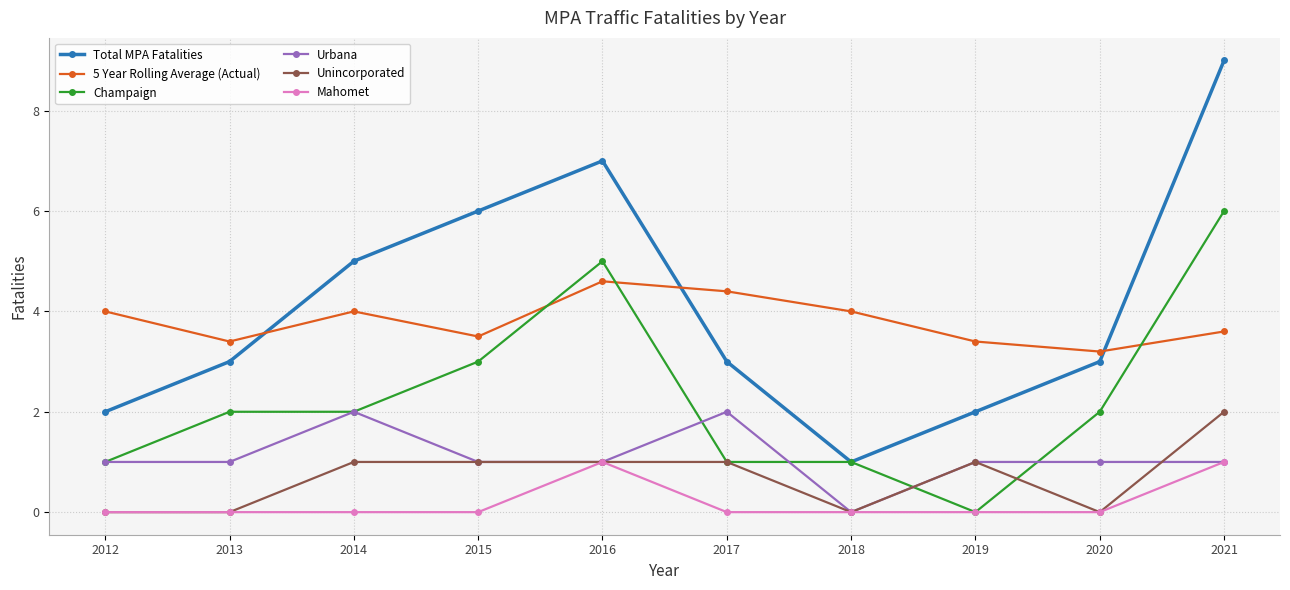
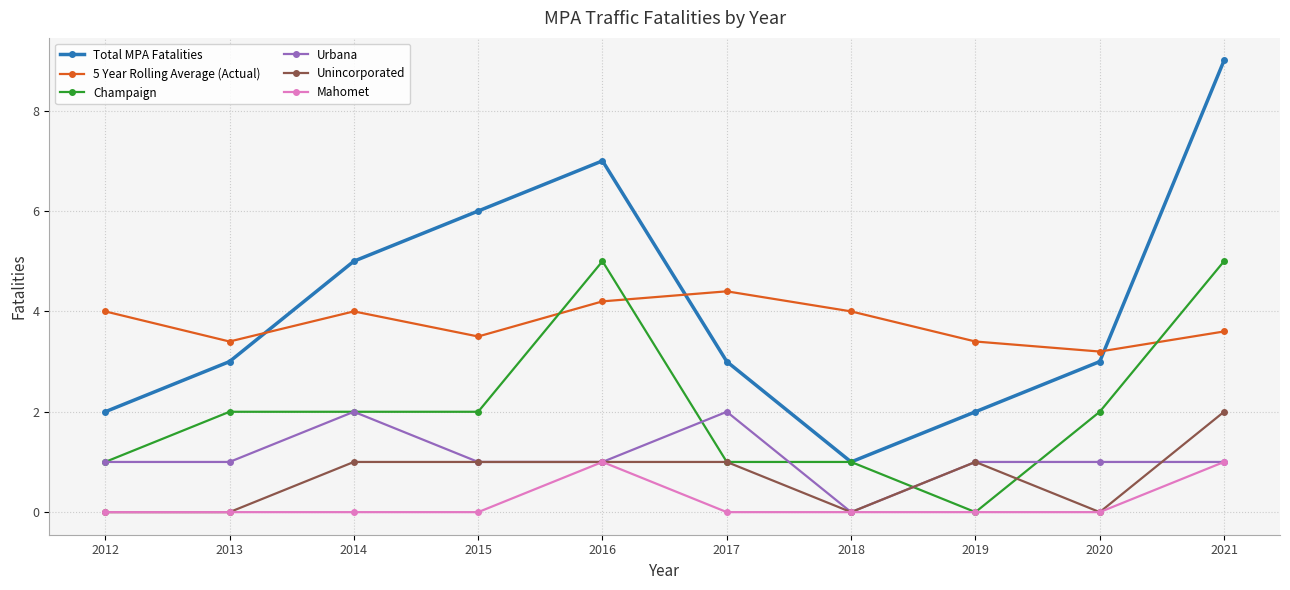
  {
    "Total MPA Fatalities": {
      "2012": 2.0,
      "2013": 3.0,
      "2014": 5.0,
      "2015": 6.0,
      "2016": 7.0,
      "2017": 3.0,
      "2019": 2.0,
      "2020": 3.0,
      "2021": 9.0
    },
    "5 Year Rolling Average (Actual)": {
      "2012": 4.0,
      "2013": 3.4,
      "2014": 4.0,
      "2015": 3.5,
-     "2016": 4.6,
+     "2016": 4.2,
      "2017": 4.4,
      "2018": 4.0,
      "2019": 3.4,
      "2020": 3.2,
      "2021": 3.6
    },
    "Champaign": {
      "2013": 2,
-     "2015": 3,
+     "2015": 2,
      "2016": 5,
      "2020": 2,
-     "2021": 6
+     "2021": 5
    },
    "Urbana": {
      "2013": 1.0,
      "2017": 2.0,
      "2020": 1.0
    },
    "Unincorporated": {
      "2014": 1.0,
      "2021": 2.0
    },
    "Mahomet": {
      "2014": 0.0,
      "2015": 0.0,
      "2017": 0.0
    }
  }
